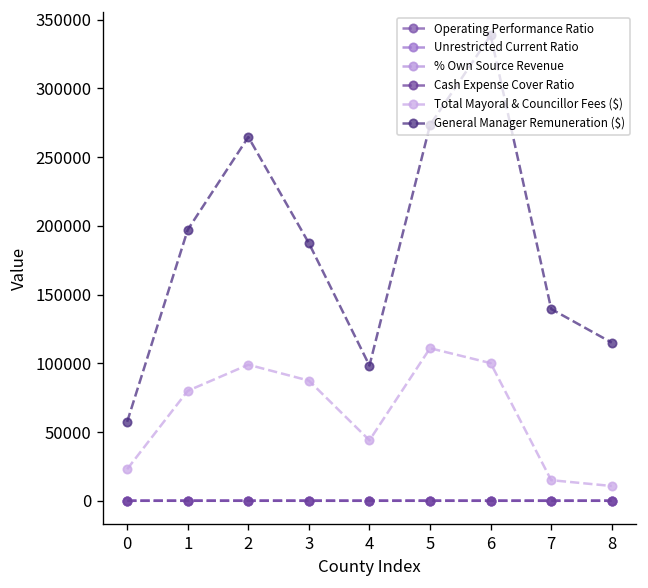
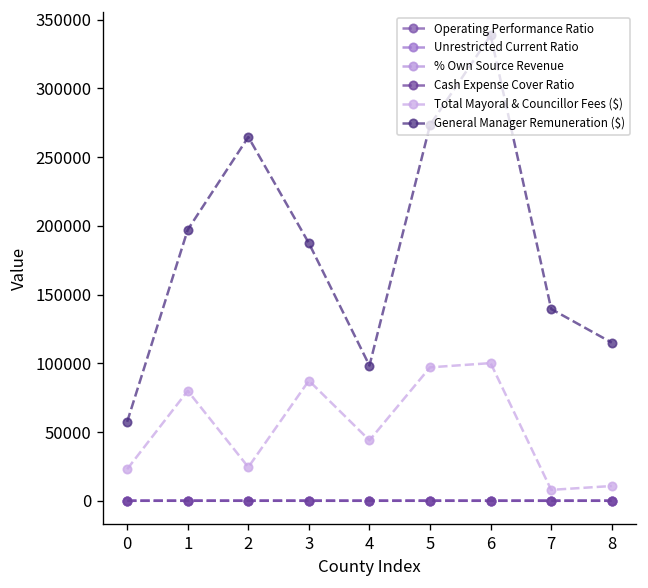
  {
    "Total Mayoral & Councillor Fees ($)": {
      "0": 23000,
      "1": 80000,
-     "2": 99000,
+     "2": 24000,
      "3": 87000,
      "4": 44000,
-     "5": 111000,
+     "5": 97000,
      "6": 100000,
-     "7": 15000,
+     "7": 8000,
      "8": 11000
    }
  }
